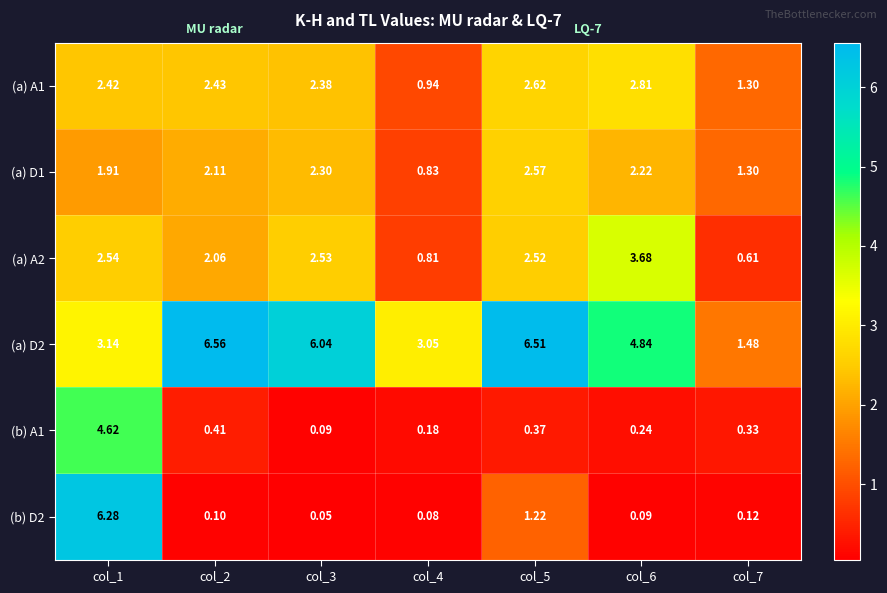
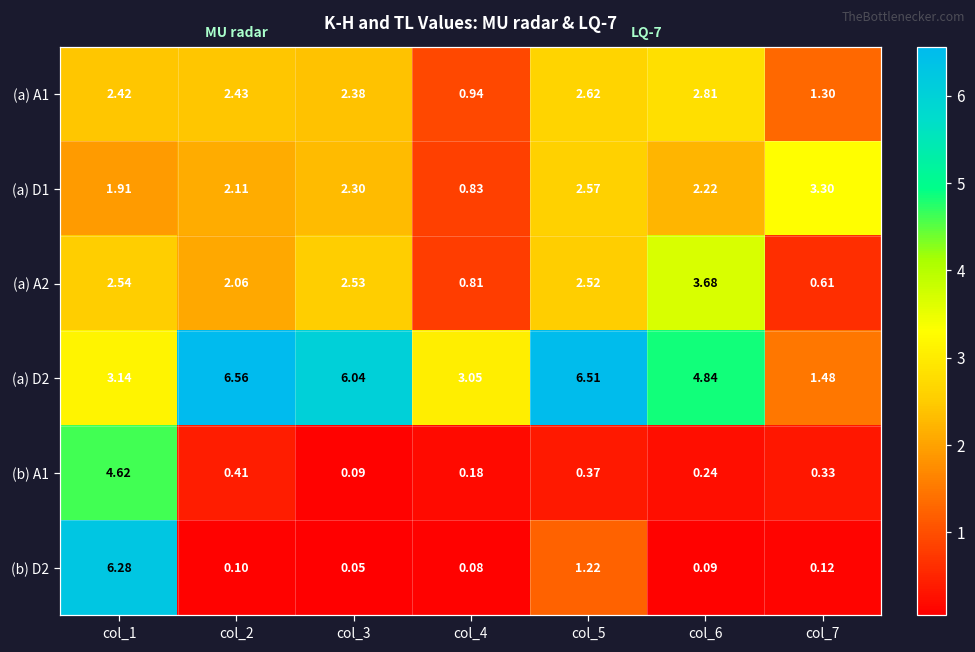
  {
    "(a) A1": {
      "col_1": 2.42,
      "col_2": 2.43,
      "col_3": 2.38,
      "col_4": 0.94,
      "col_5": 2.62,
      "col_6": 2.81,
      "col_7": 1.30
    },
    "(a) D1": {
      "col_1": 1.91,
      "col_2": 2.11,
      "col_3": 2.30,
      "col_4": 0.83,
      "col_5": 2.57,
      "col_6": 2.22,
-     "col_7": 1.30
+     "col_7": 3.30
    },
    "(a) A2": {
      "col_1": 2.54,
      "col_2": 2.06,
      "col_3": 2.53,
      "col_4": 0.81,
      "col_5": 2.52,
      "col_6": 3.68,
      "col_7": 0.61
    },
    "(a) D2": {
      "col_1": 3.14,
      "col_2": 6.56,
      "col_3": 6.04,
      "col_4": 3.05,
      "col_5": 6.51,
      "col_6": 4.84,
      "col_7": 1.48
    },
    "(b) A1": {
      "col_1": 4.62,
      "col_2": 0.41,
      "col_3": 0.09,
      "col_4": 0.18,
      "col_5": 0.37,
      "col_6": 0.24,
      "col_7": 0.33
    },
    "(b) D2": {
      "col_1": 6.28,
      "col_2": 0.10,
      "col_3": 0.05,
      "col_4": 0.08,
      "col_5": 1.22,
      "col_6": 0.09,
      "col_7": 0.12
    }
  }
